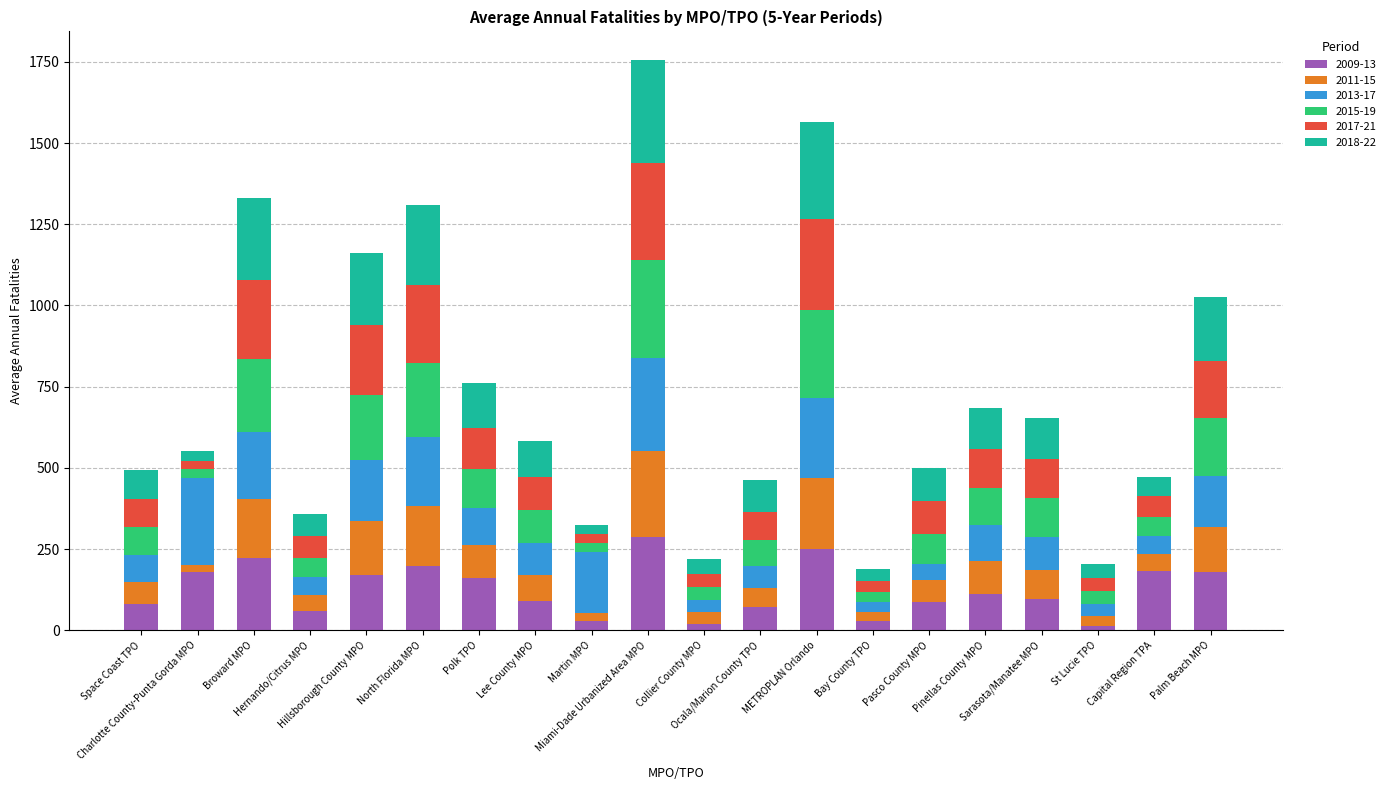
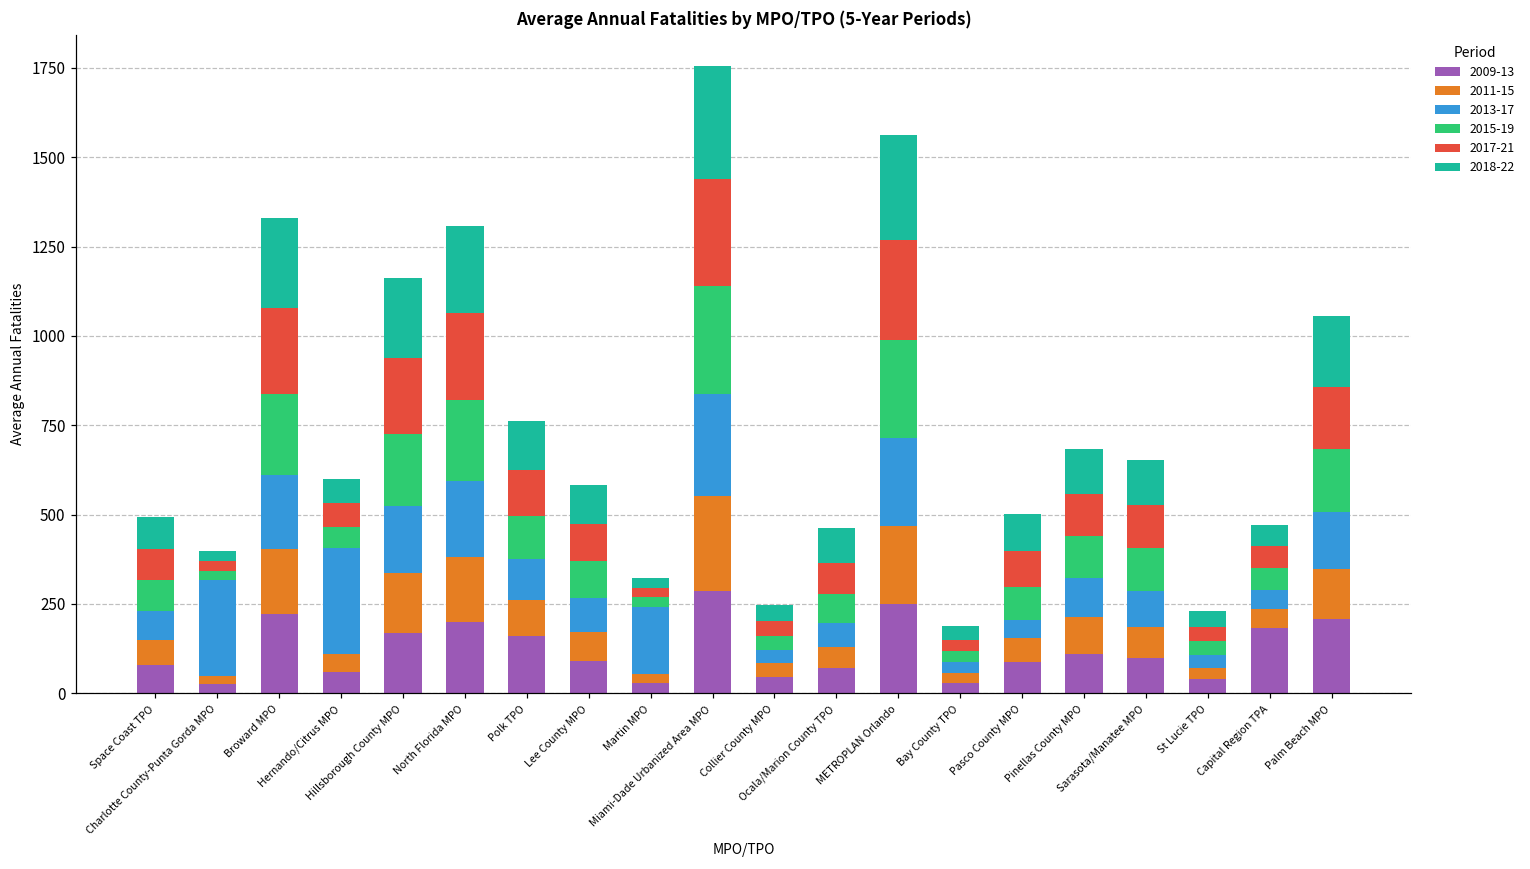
  {
    "2009-13": {
      "Space Coast TPO": 80,
-     "Charlotte County-Punta Gorda MPO": 180,
+     "Charlotte County-Punta Gorda MPO": 30,
      "Broward MPO": 220,
      "Hernando/Citrus MPO": 60,
      "Hillsborough County MPO": 170,
      "North Florida MPO": 200,
      "Polk TPO": 160,
      "Lee County MPO": 90,
      "Martin MPO": 30,
      "Miami-Dade Urbanized Area MPO": 290,
-     "Collier County MPO": 20,
+     "Collier County MPO": 50,
      "Ocala/Marion County TPO": 70,
      "METROPLAN Orlando": 250,
      "Bay County TPO": 30,
      "Pasco County MPO": 90,
      "Pinellas County MPO": 110,
      "Sarasota/Manatee MPO": 100,
-     "St Lucie TPO": 10,
+     "St Lucie TPO": 40,
      "Capital Region TPA": 180,
-     "Palm Beach MPO": 180
+     "Palm Beach MPO": 210
    },
    "2013-17": {
      "Space Coast TPO": 80,
      "Charlotte County-Punta Gorda MPO": 270,
      "Broward MPO": 210,
-     "Hernando/Citrus MPO": 50,
+     "Hernando/Citrus MPO": 300,
      "Hillsborough County MPO": 190,
      "North Florida MPO": 210,
      "Polk TPO": 110,
      "Lee County MPO": 100,
      "Martin MPO": 190,
      "Miami-Dade Urbanized Area MPO": 290,
      "Collier County MPO": 40,
      "Ocala/Marion County TPO": 70,
      "METROPLAN Orlando": 250,
      "Bay County TPO": 30,
      "Pasco County MPO": 50,
      "Pinellas County MPO": 110,
      "Sarasota/Manatee MPO": 100,
      "St Lucie TPO": 40,
      "Capital Region TPA": 50,
      "Palm Beach MPO": 160
    }
  }
